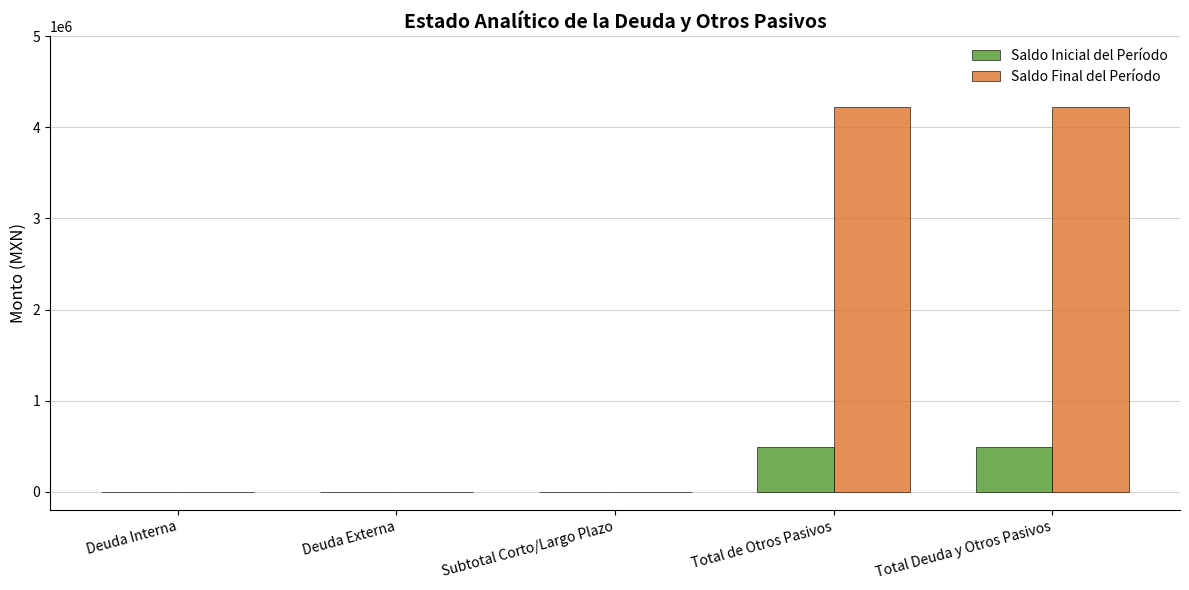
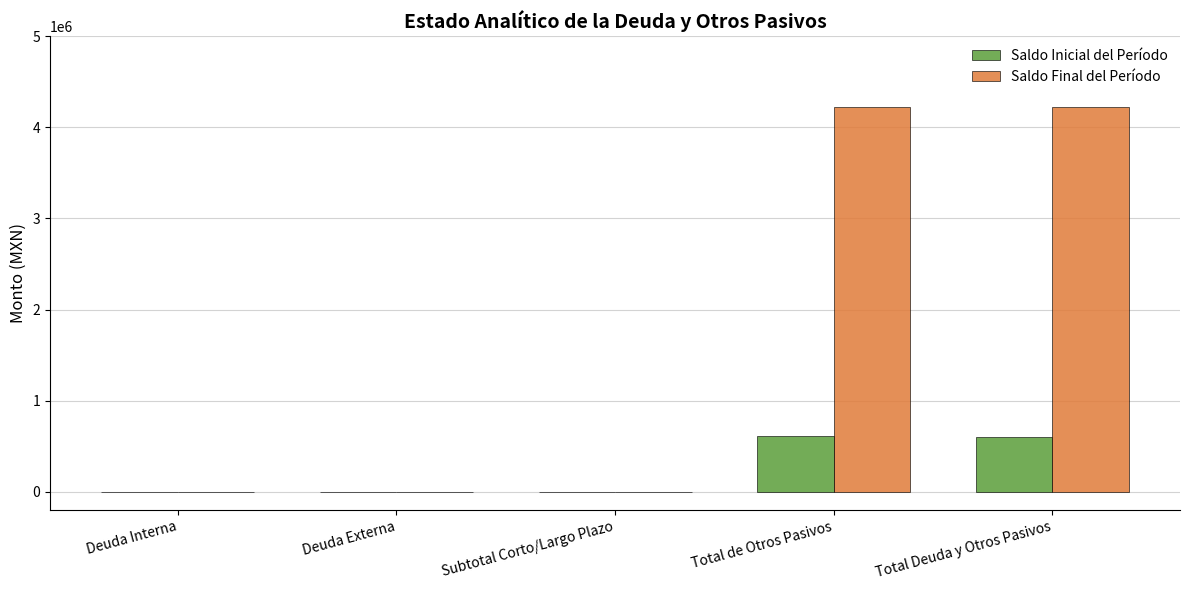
  {
    "Saldo Inicial del Período": {
      "Deuda Interna": 0,
      "Deuda Externa": 0,
      "Subtotal Corto/Largo Plazo": 0,
-     "Total de Otros Pasivos": 500000,
-     "Total Deuda y Otros Pasivos": 500000
+     "Total de Otros Pasivos": 600000,
+     "Total Deuda y Otros Pasivos": 600000
    },
    "Saldo Final del Período": {
      "Deuda Interna": 0,
      "Deuda Externa": 0,
      "Subtotal Corto/Largo Plazo": 0,
      "Total de Otros Pasivos": 4200000,
      "Total Deuda y Otros Pasivos": 4200000
    }
  }
